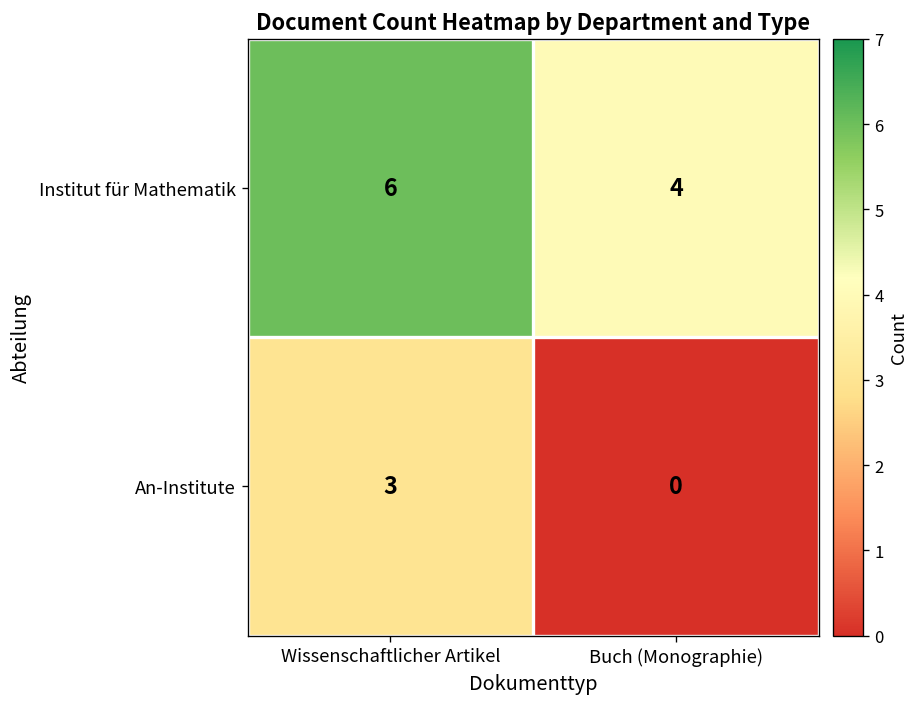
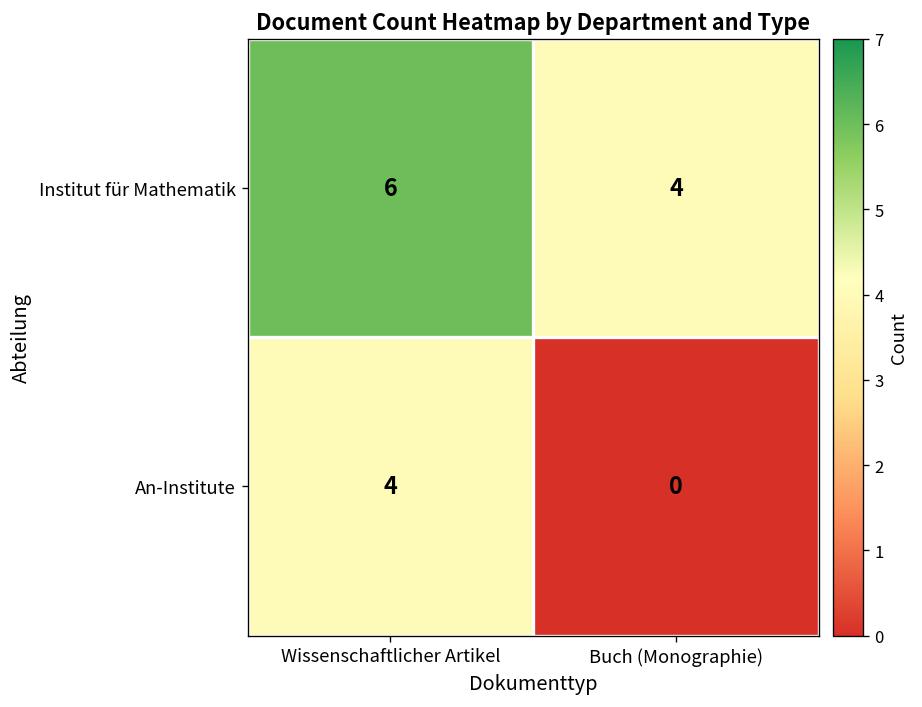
  {
    "Institut für Mathematik": {
      "Wissenschaftlicher Artikel": 6,
      "Buch (Monographie)": 4
    },
    "An-Institute": {
-     "Wissenschaftlicher Artikel": 3,
+     "Wissenschaftlicher Artikel": 4,
      "Buch (Monographie)": 0
    }
  }
